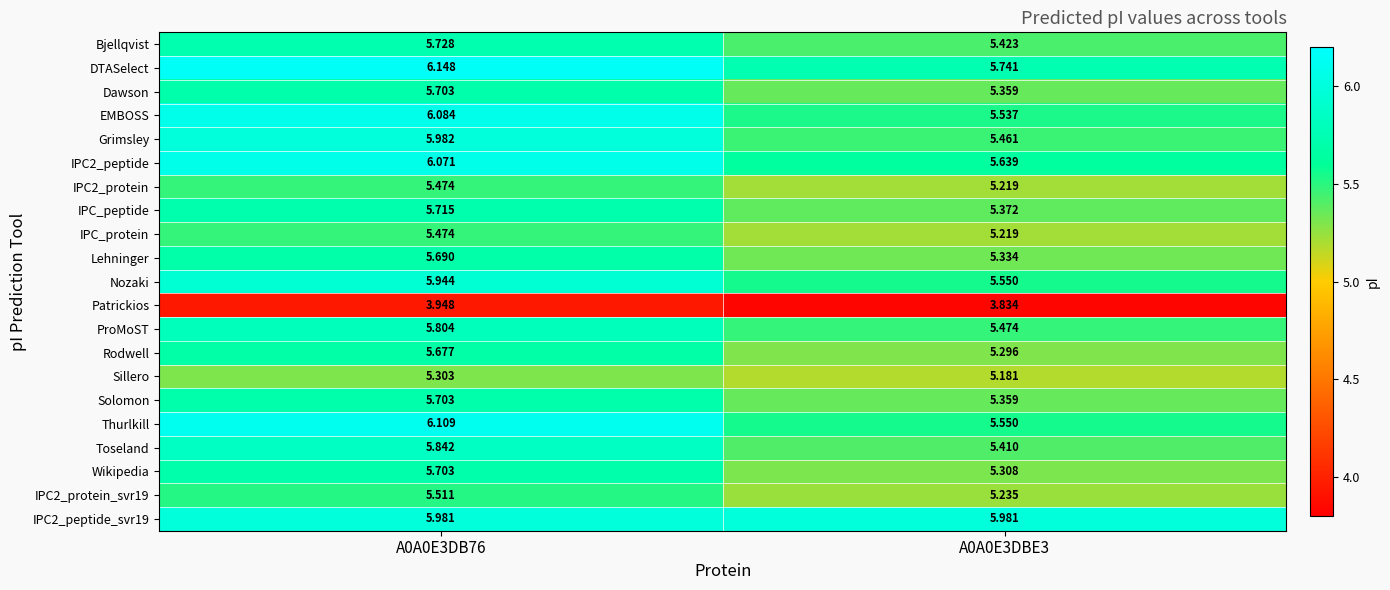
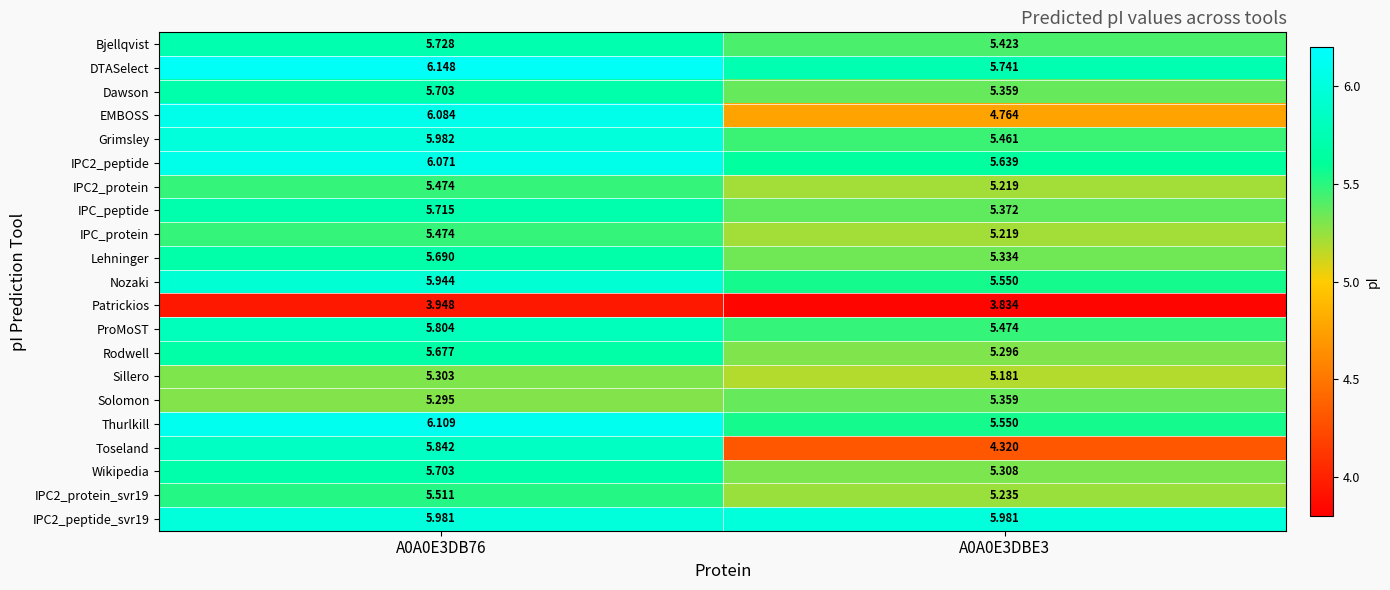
  {
    "Bjellqvist": {
      "A0A0E3DB76": 5.728,
      "A0A0E3DBE3": 5.423
    },
    "DTASelect": {
      "A0A0E3DB76": 6.148,
      "A0A0E3DBE3": 5.741
    },
    "Dawson": {
      "A0A0E3DB76": 5.703,
      "A0A0E3DBE3": 5.359
    },
    "EMBOSS": {
      "A0A0E3DB76": 6.084,
-     "A0A0E3DBE3": 5.537
+     "A0A0E3DBE3": 4.764
    },
    "Grimsley": {
      "A0A0E3DB76": 5.982,
      "A0A0E3DBE3": 5.461
    },
    "IPC2_peptide": {
      "A0A0E3DB76": 6.071,
      "A0A0E3DBE3": 5.639
    },
    "IPC2_protein": {
      "A0A0E3DB76": 5.474,
      "A0A0E3DBE3": 5.219
    },
    "IPC_peptide": {
      "A0A0E3DB76": 5.715,
      "A0A0E3DBE3": 5.372
    },
    "IPC_protein": {
      "A0A0E3DB76": 5.474,
      "A0A0E3DBE3": 5.219
    },
    "Lehninger": {
      "A0A0E3DB76": 5.690,
      "A0A0E3DBE3": 5.334
    },
    "Nozaki": {
      "A0A0E3DB76": 5.944,
      "A0A0E3DBE3": 5.550
    },
    "Patrickios": {
      "A0A0E3DB76": 3.948,
      "A0A0E3DBE3": 3.834
    },
    "ProMoST": {
      "A0A0E3DB76": 5.804,
      "A0A0E3DBE3": 5.474
    },
    "Rodwell": {
      "A0A0E3DB76": 5.677,
      "A0A0E3DBE3": 5.296
    },
    "Sillero": {
      "A0A0E3DB76": 5.303,
      "A0A0E3DBE3": 5.181
    },
    "Solomon": {
-     "A0A0E3DB76": 5.703,
+     "A0A0E3DB76": 5.295,
      "A0A0E3DBE3": 5.359
    },
    "Thurlkill": {
      "A0A0E3DB76": 6.109,
      "A0A0E3DBE3": 5.550
    },
    "Toseland": {
      "A0A0E3DB76": 5.842,
-     "A0A0E3DBE3": 5.410
+     "A0A0E3DBE3": 4.320
    },
    "Wikipedia": {
      "A0A0E3DB76": 5.703,
      "A0A0E3DBE3": 5.308
    },
    "IPC2_protein_svr19": {
      "A0A0E3DB76": 5.511,
      "A0A0E3DBE3": 5.235
    },
    "IPC2_peptide_svr19": {
      "A0A0E3DB76": 5.981,
      "A0A0E3DBE3": 5.981
    }
  }
